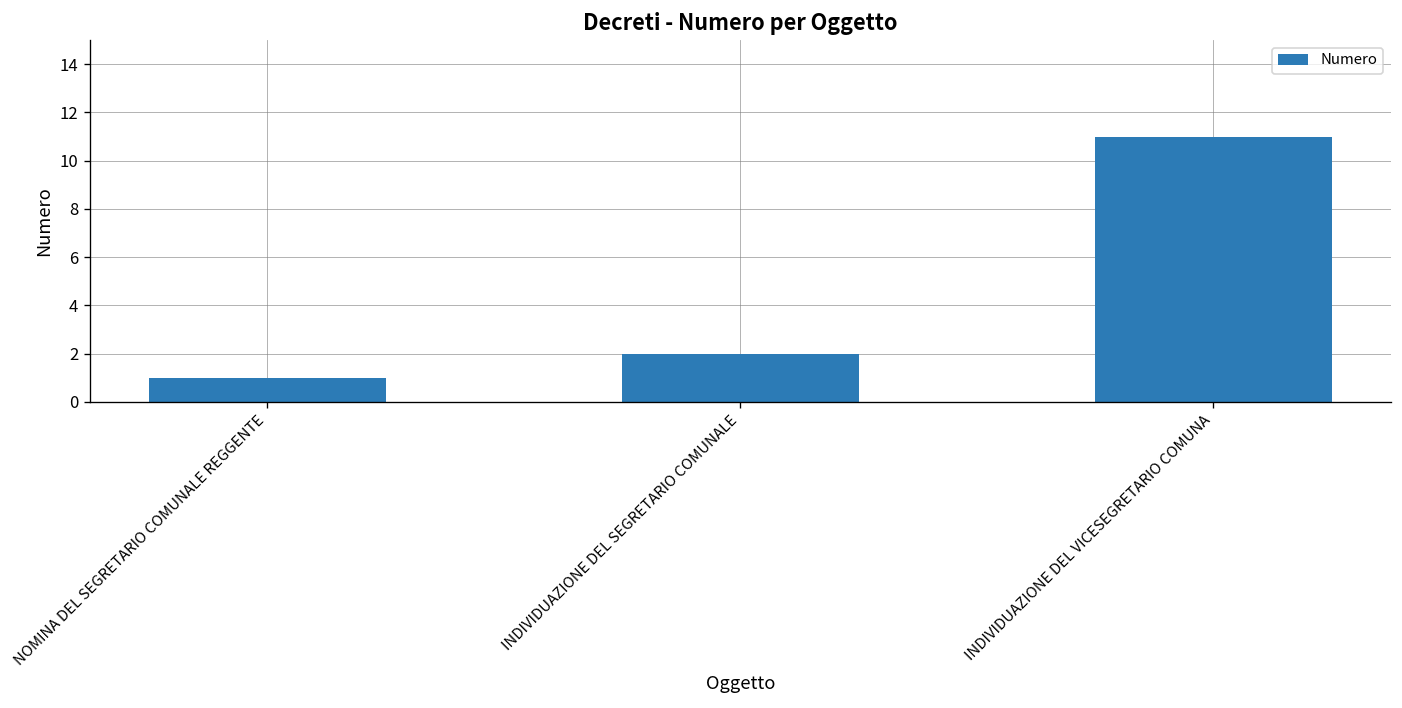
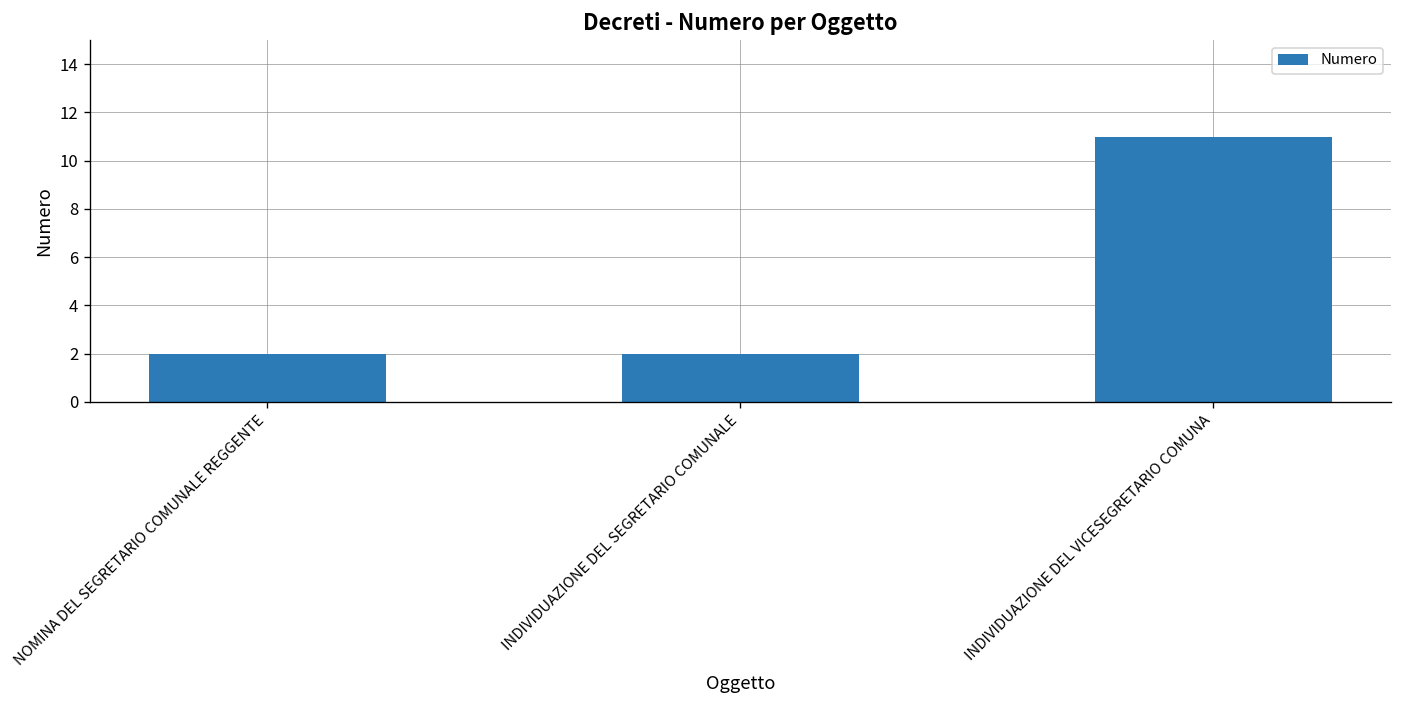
  {
-   "NOMINA DEL SEGRETARIO COMUNALE REGGENTE": 1,
+   "NOMINA DEL SEGRETARIO COMUNALE REGGENTE": 2,
    "INDIVIDUAZIONE DEL SEGRETARIO COMUNALE": 2,
    "INDIVIDUAZIONE DEL VICESEGRETARIO COMUNA": 11
  }
